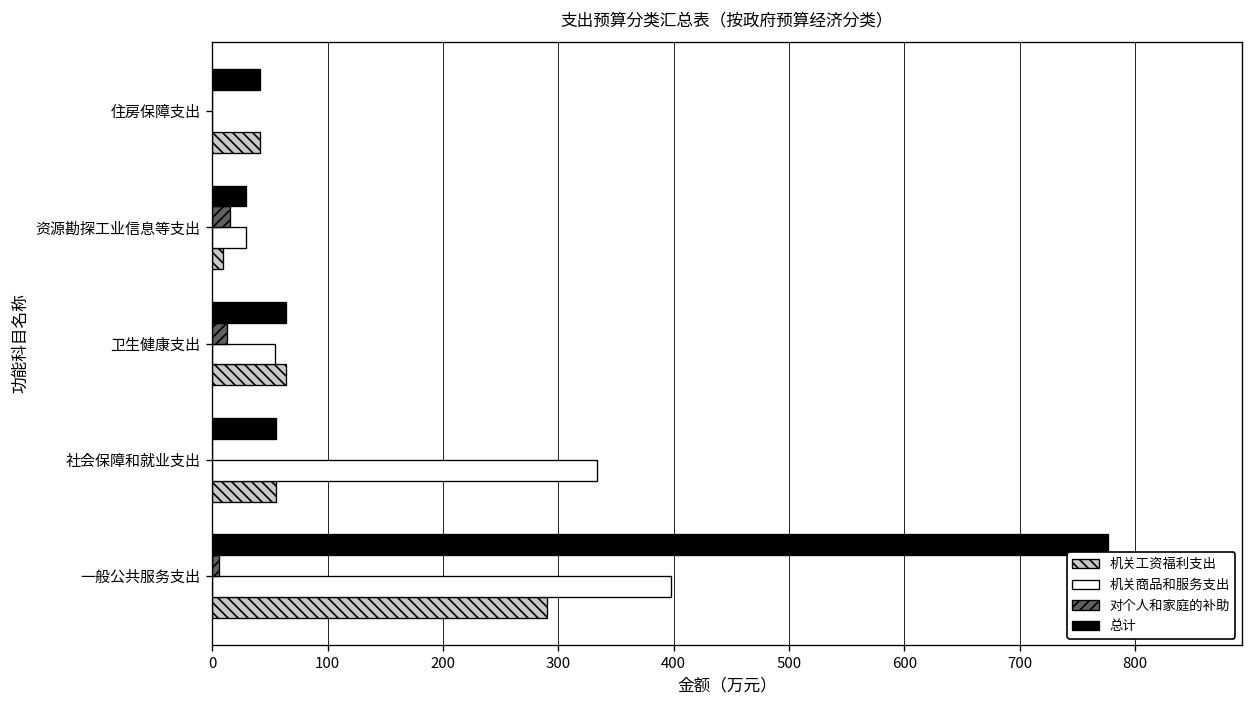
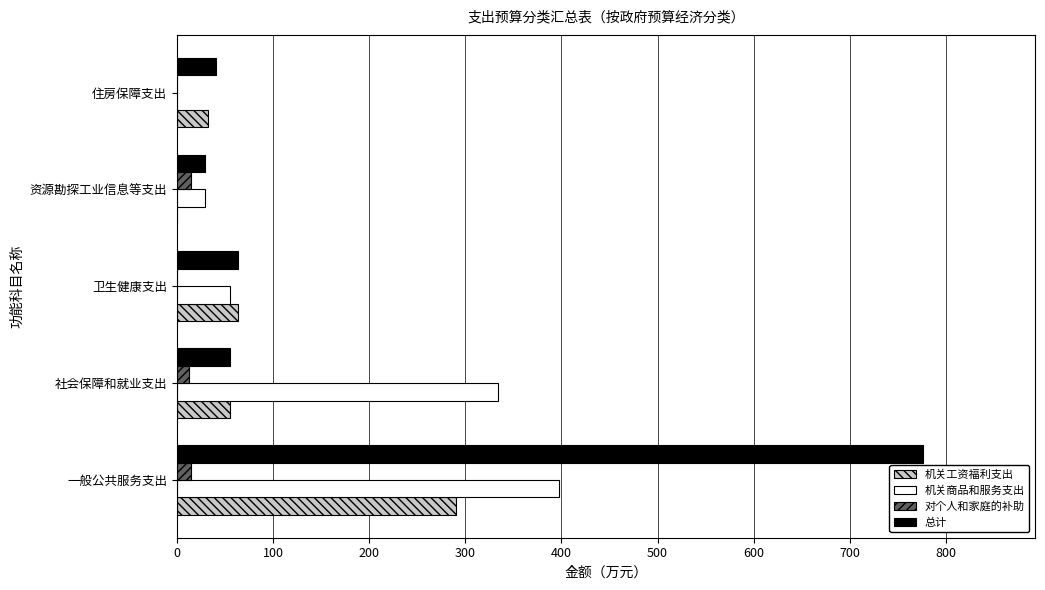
  {
    "机关工资福利支出": {
-     "住房保障支出": 40,
-     "资源勘探工业信息等支出": 10,
+     "住房保障支出": 30,
+     "资源勘探工业信息等支出": 0,
      "卫生健康支出": 60,
      "社会保障和就业支出": 60,
      "一般公共服务支出": 290
    },
    "机关商品和服务支出": {
      "住房保障支出": 0,
      "资源勘探工业信息等支出": 30,
      "卫生健康支出": 50,
      "社会保障和就业支出": 330,
      "一般公共服务支出": 400
    },
    "对个人和家庭的补助": {
      "住房保障支出": 0,
      "资源勘探工业信息等支出": 20,
-     "卫生健康支出": 10,
-     "社会保障和就业支出": 0,
-     "一般公共服务支出": 6
+     "卫生健康支出": 0,
+     "社会保障和就业支出": 10,
+     "一般公共服务支出": 14
    },
    "总计": {
      "住房保障支出": 40,
      "资源勘探工业信息等支出": 30,
      "卫生健康支出": 60,
      "社会保障和就业支出": 60,
      "一般公共服务支出": 780
    }
  }
